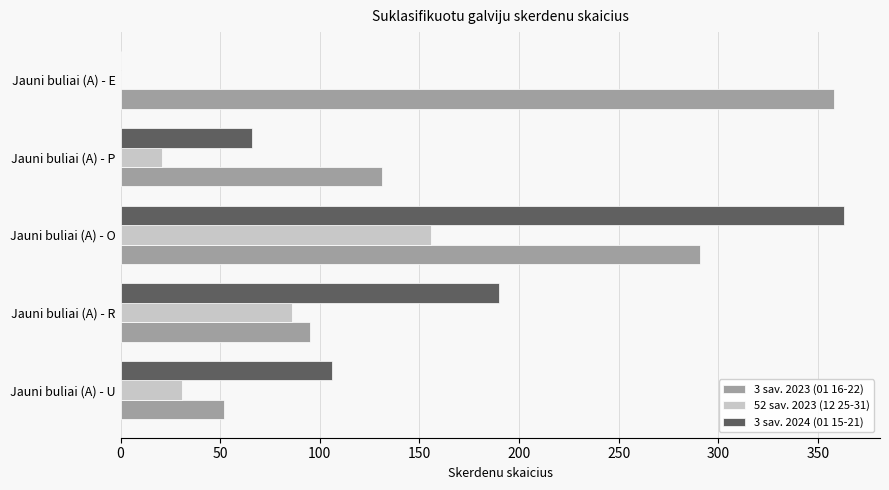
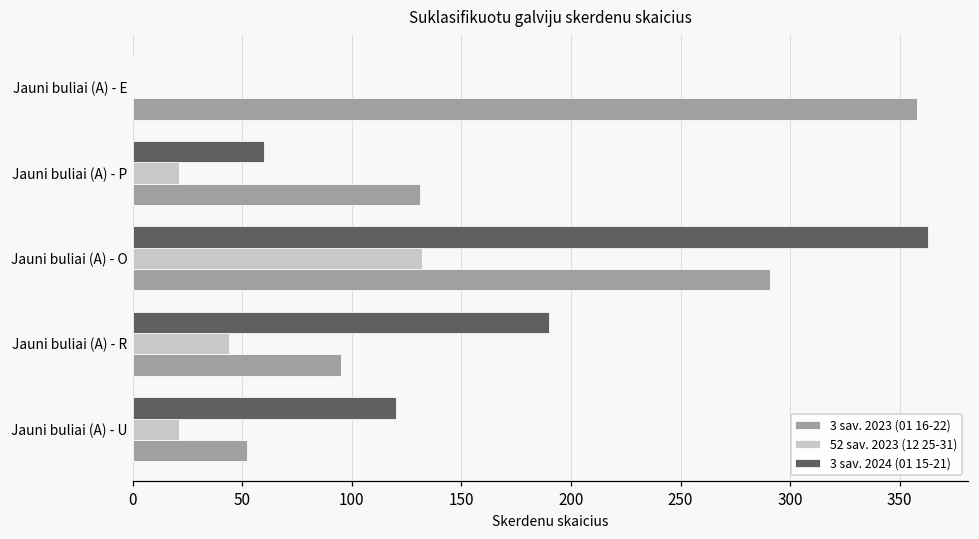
  {
    "3 sav. 2023 (01 16-22)": {
      "Jauni buliai (A) - E": 358,
      "Jauni buliai (A) - P": 131,
      "Jauni buliai (A) - O": 291,
      "Jauni buliai (A) - R": 95,
      "Jauni buliai (A) - U": 52
    },
    "52 sav. 2023 (12 25-31)": {
      "Jauni buliai (A) - E": 0,
      "Jauni buliai (A) - P": 21,
-     "Jauni buliai (A) - O": 156,
-     "Jauni buliai (A) - R": 86,
-     "Jauni buliai (A) - U": 31
+     "Jauni buliai (A) - O": 132,
+     "Jauni buliai (A) - R": 44,
+     "Jauni buliai (A) - U": 21
    },
    "3 sav. 2024 (01 15-21)": {
      "Jauni buliai (A) - E": 0,
-     "Jauni buliai (A) - P": 66,
+     "Jauni buliai (A) - P": 60,
      "Jauni buliai (A) - O": 363,
      "Jauni buliai (A) - R": 190,
-     "Jauni buliai (A) - U": 106
+     "Jauni buliai (A) - U": 120
    }
  }
